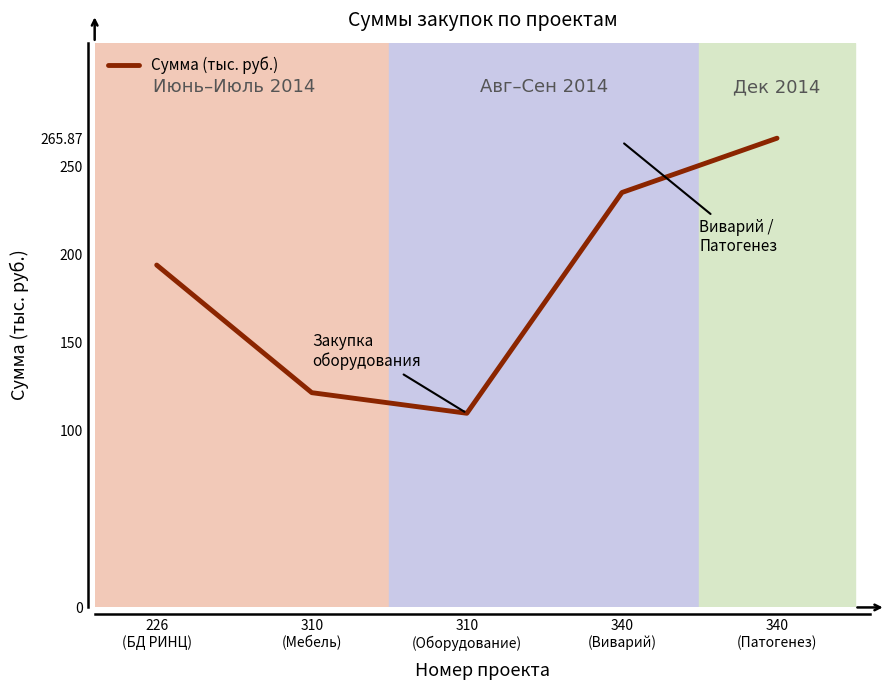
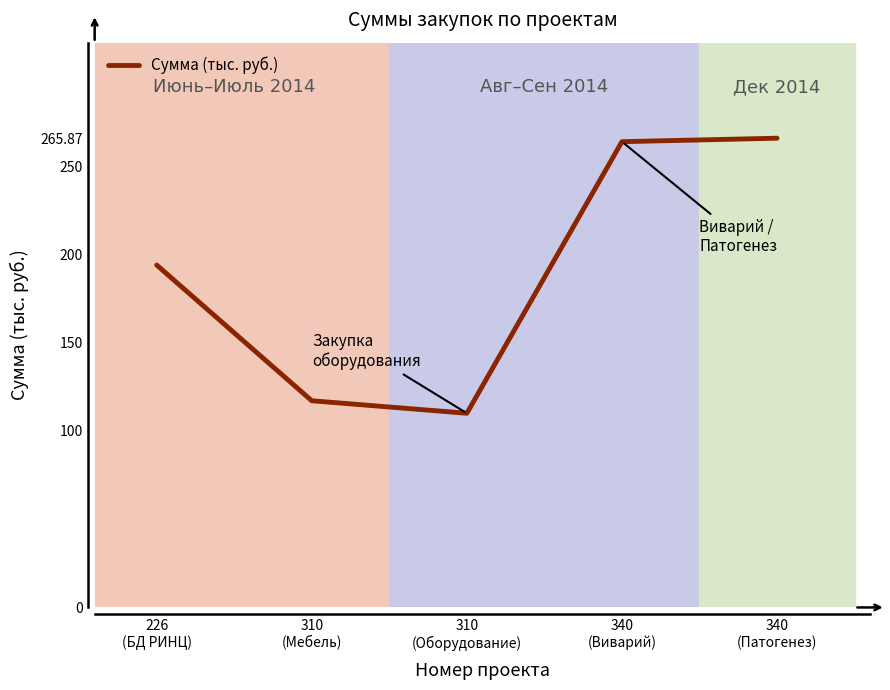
  {
    "226 (БД РИНЦ)": 194,
-   "310 (Мебель)": 122,
+   "310 (Мебель)": 117,
    "310 (Оборудование)": 110,
-   "340 (Виварий)": 235,
+   "340 (Виварий)": 264,
    "340 (Патогенез)": 266
  }
